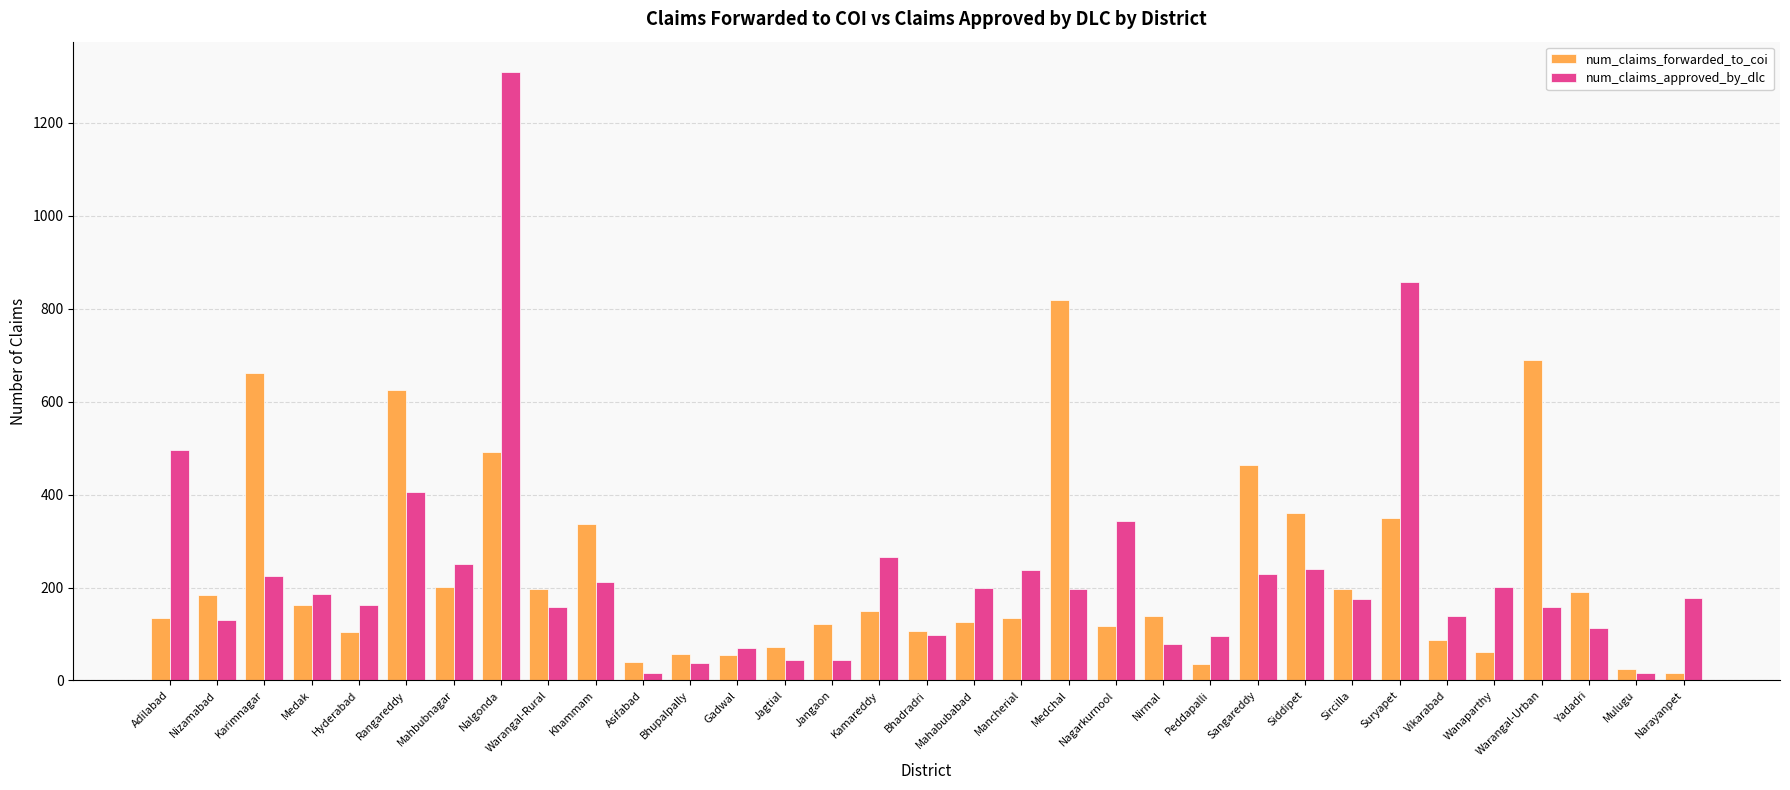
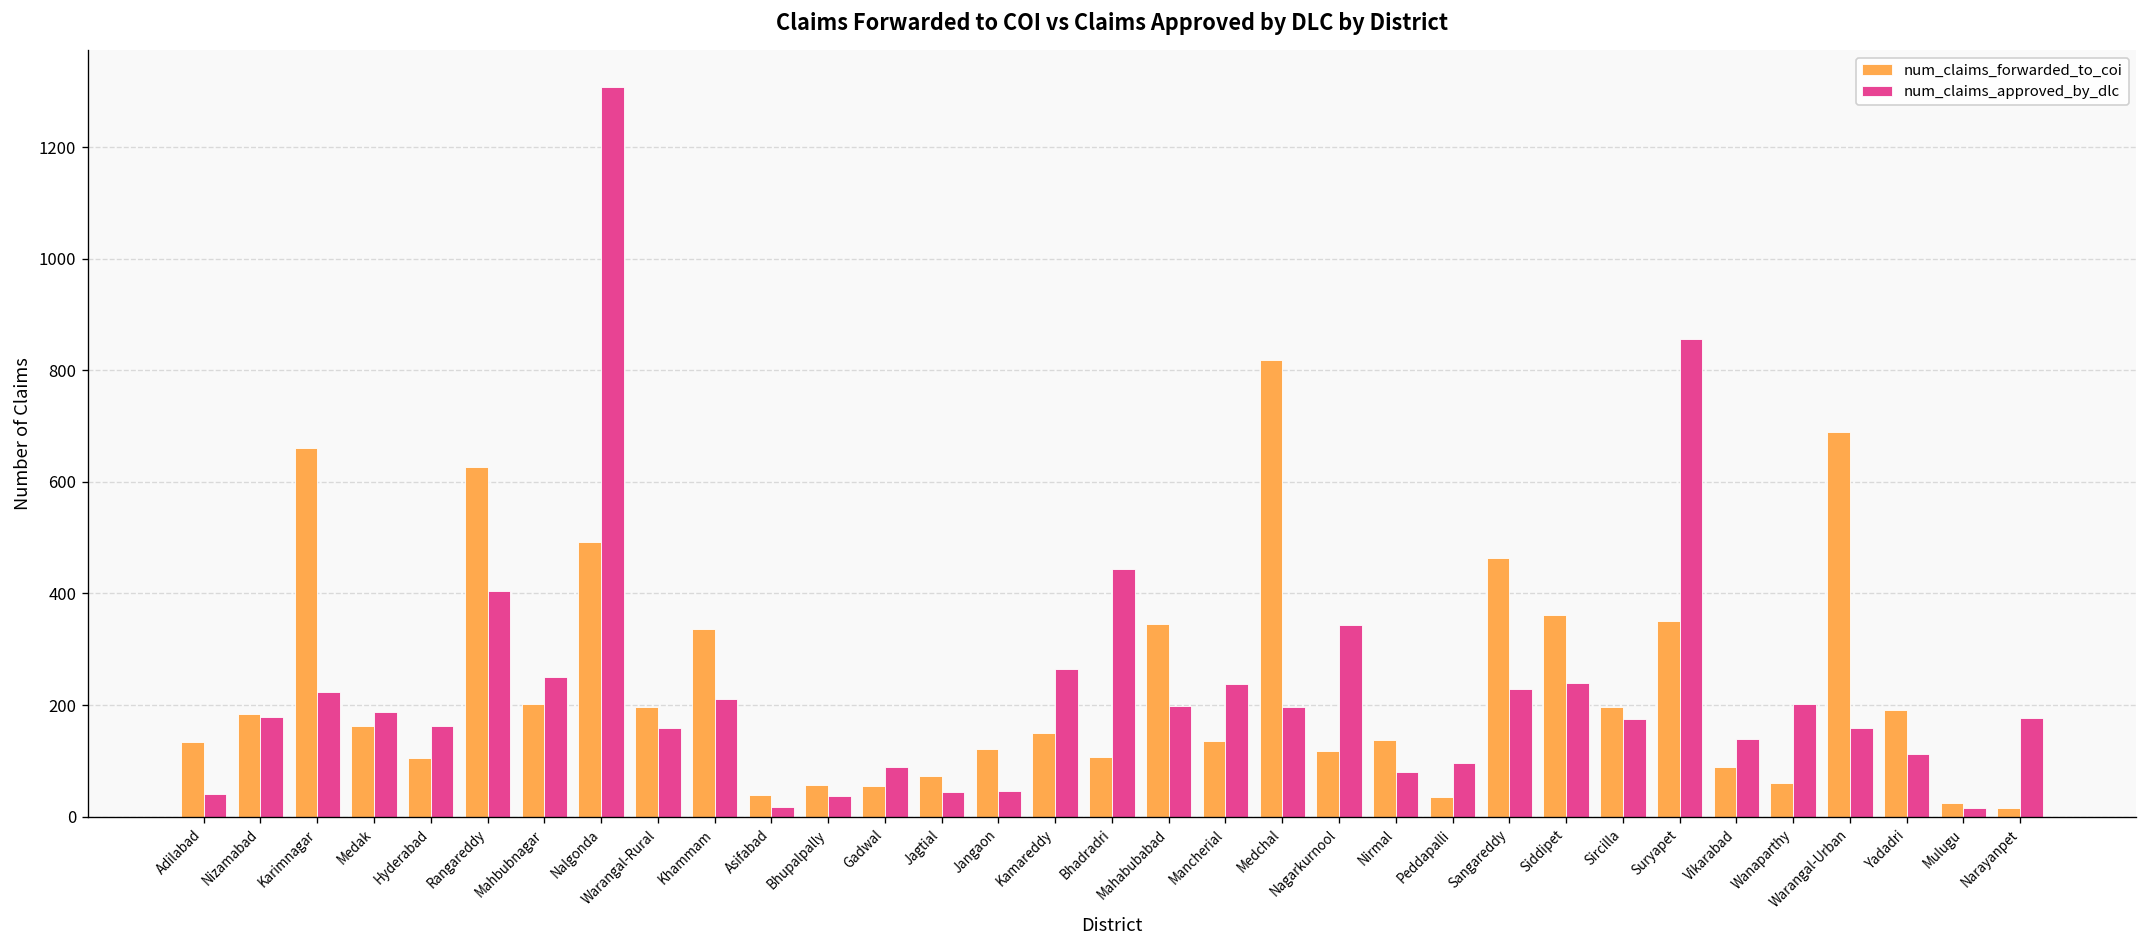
  {
    "num_claims_forwarded_to_coi": {
      "Adilabad": 130,
      "Nizamabad": 180,
      "Karimnagar": 660,
      "Medak": 160,
      "Hyderabad": 110,
      "Rangareddy": 630,
      "Mahbubnagar": 200,
      "Nalgonda": 490,
      "Warangal-Rural": 200,
      "Khammam": 340,
      "Asifabad": 40,
      "Bhupalpally": 60,
      "Gadwal": 50,
      "Jagtial": 70,
      "Jangaon": 120,
      "Kamareddy": 150,
      "Bhadradri": 110,
-     "Mahabubabad": 130,
+     "Mahabubabad": 350,
      "Mancherial": 140,
      "Medchal": 820,
      "Nagarkurnool": 120,
      "Nirmal": 140,
      "Peddapalli": 40,
      "Sangareddy": 460,
      "Siddipet": 360,
      "Sircilla": 200,
      "Suryapet": 350,
      "Vikarabad": 90,
      "Wanaparthy": 60,
      "Warangal-Urban": 690,
      "Yadadri": 190,
      "Mulugu": 30,
      "Narayanpet": 20
    },
    "num_claims_approved_by_dlc": {
-     "Adilabad": 500,
-     "Nizamabad": 130,
+     "Adilabad": 40,
+     "Nizamabad": 180,
      "Karimnagar": 220,
      "Medak": 190,
      "Hyderabad": 160,
      "Rangareddy": 410,
      "Mahbubnagar": 250,
      "Nalgonda": 1310,
      "Warangal-Rural": 160,
      "Khammam": 210,
      "Asifabad": 20,
      "Bhupalpally": 40,
-     "Gadwal": 70,
+     "Gadwal": 90,
      "Jagtial": 40,
      "Jangaon": 50,
      "Kamareddy": 270,
-     "Bhadradri": 100,
+     "Bhadradri": 440,
      "Mahabubabad": 200,
      "Mancherial": 240,
      "Medchal": 200,
      "Nagarkurnool": 340,
      "Nirmal": 80,
      "Peddapalli": 100,
      "Sangareddy": 230,
      "Siddipet": 240,
      "Sircilla": 180,
      "Suryapet": 860,
      "Vikarabad": 140,
      "Wanaparthy": 200,
      "Warangal-Urban": 160,
      "Yadadri": 110,
      "Mulugu": 20,
      "Narayanpet": 180
    }
  }
